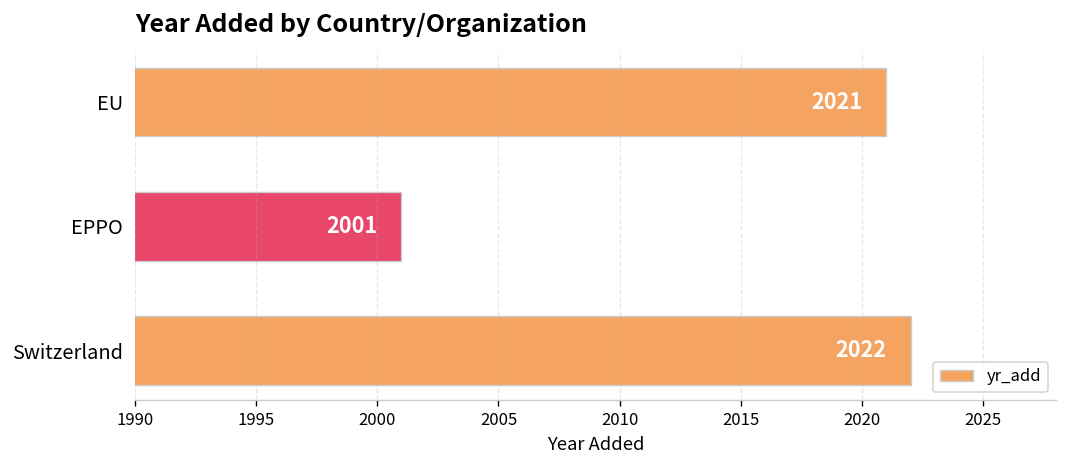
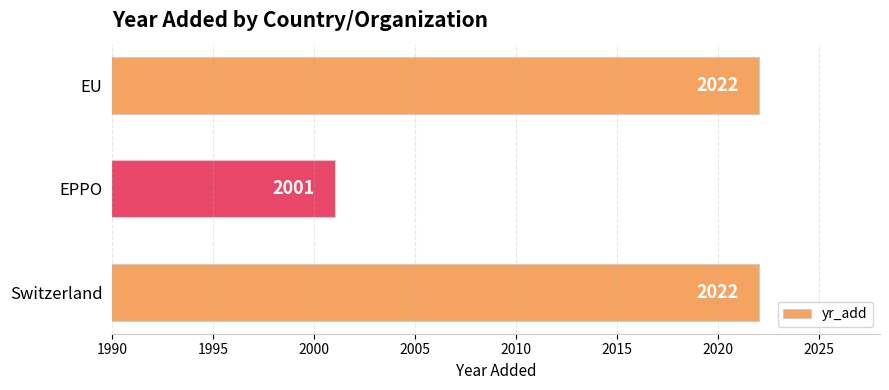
  {
-   "EU": 2021,
+   "EU": 2022,
    "EPPO": 2001,
    "Switzerland": 2022
  }
